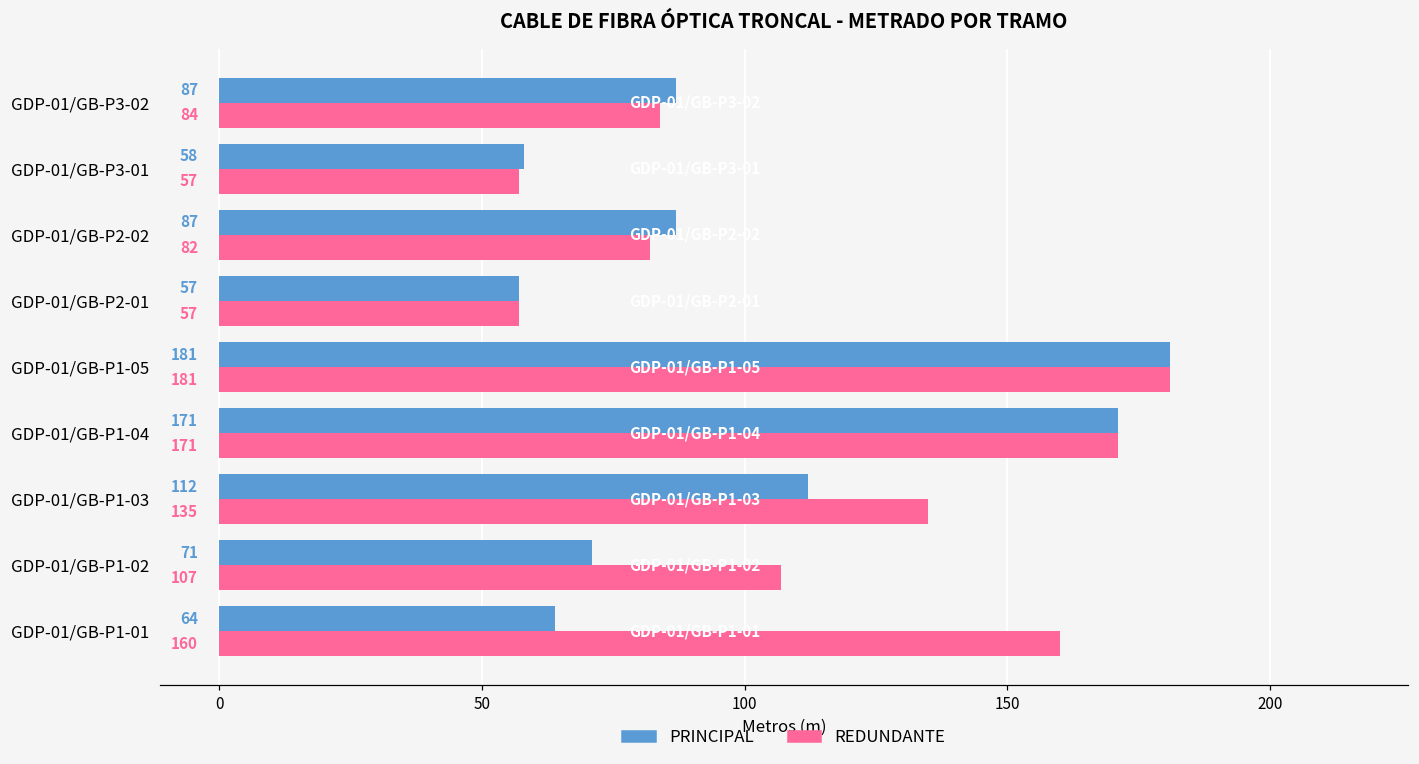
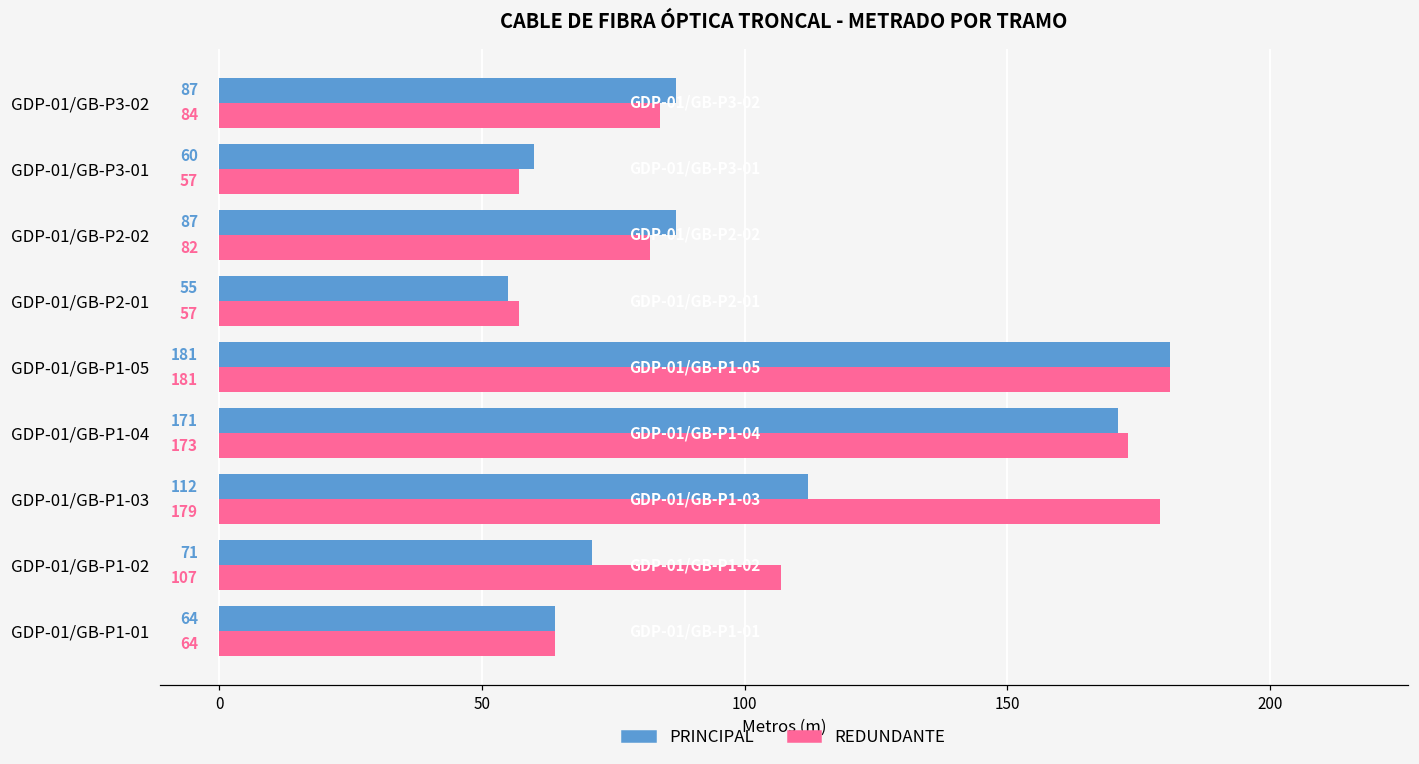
  {
    "PRINCIPAL": {
-     "GDP-01/GB-P3-01": 58,
-     "GDP-01/GB-P2-01": 57
+     "GDP-01/GB-P3-01": 60,
+     "GDP-01/GB-P2-01": 55
    },
    "REDUNDANTE": {
-     "GDP-01/GB-P1-04": 171,
-     "GDP-01/GB-P1-03": 135,
-     "GDP-01/GB-P1-01": 160
+     "GDP-01/GB-P1-04": 173,
+     "GDP-01/GB-P1-03": 179,
+     "GDP-01/GB-P1-01": 64
    }
  }
